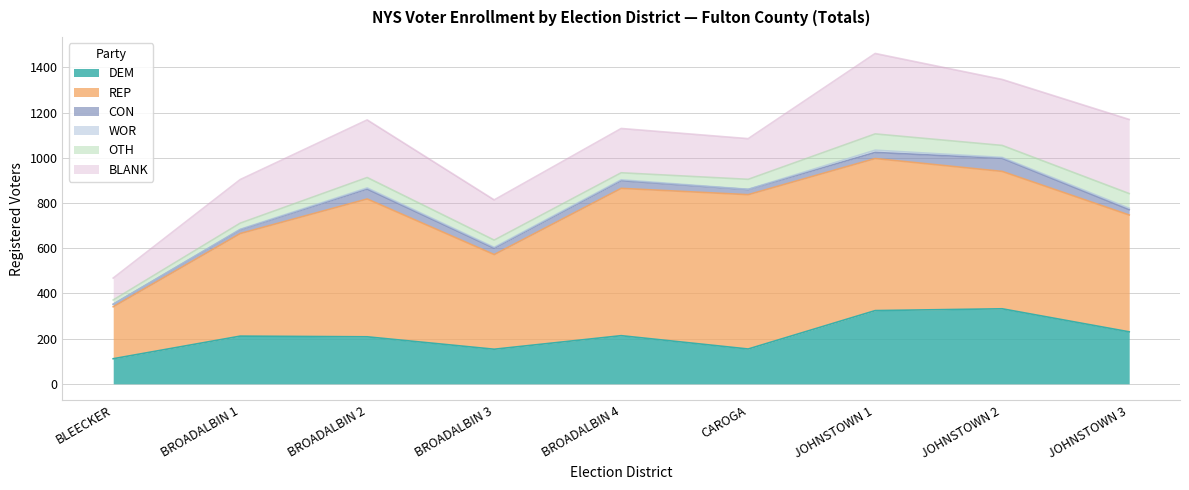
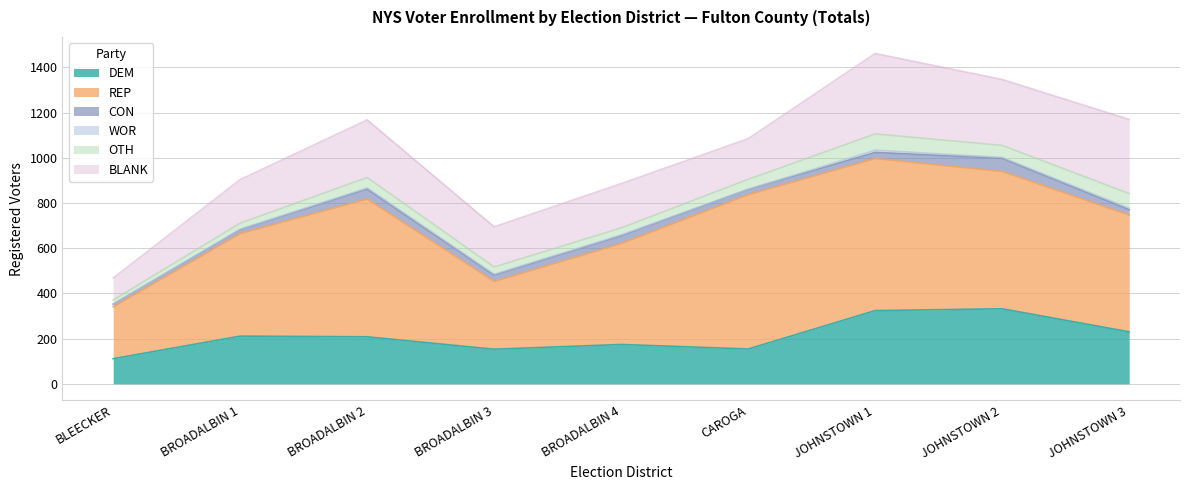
  {
    "DEM": {
      "BLEECKER": 110,
      "BROADALBIN 1": 210,
      "BROADALBIN 2": 210,
      "BROADALBIN 3": 150,
-     "BROADALBIN 4": 210,
+     "BROADALBIN 4": 170,
      "CAROGA": 150,
      "JOHNSTOWN 1": 320,
      "JOHNSTOWN 2": 330,
      "JOHNSTOWN 3": 230
    },
    "REP": {
      "BROADALBIN 1": 450,
      "BROADALBIN 2": 610,
-     "BROADALBIN 3": 420,
-     "BROADALBIN 4": 650,
+     "BROADALBIN 3": 300,
+     "BROADALBIN 4": 450,
      "CAROGA": 680,
      "JOHNSTOWN 1": 670,
      "JOHNSTOWN 2": 610,
      "JOHNSTOWN 3": 520
    }
  }
